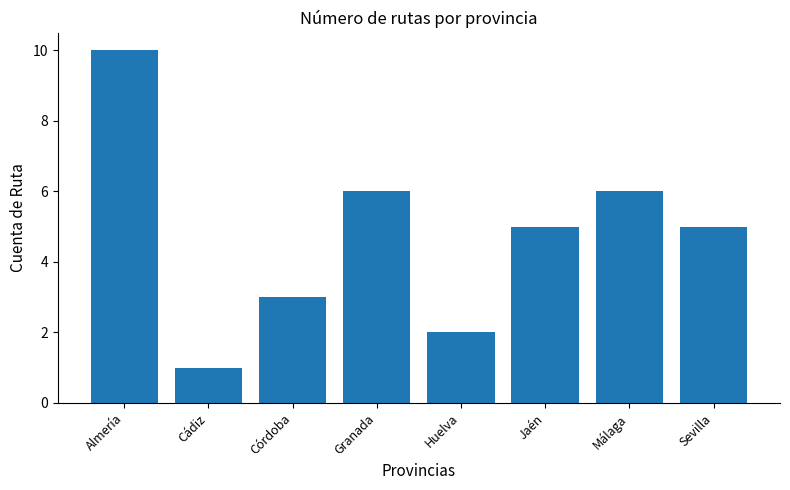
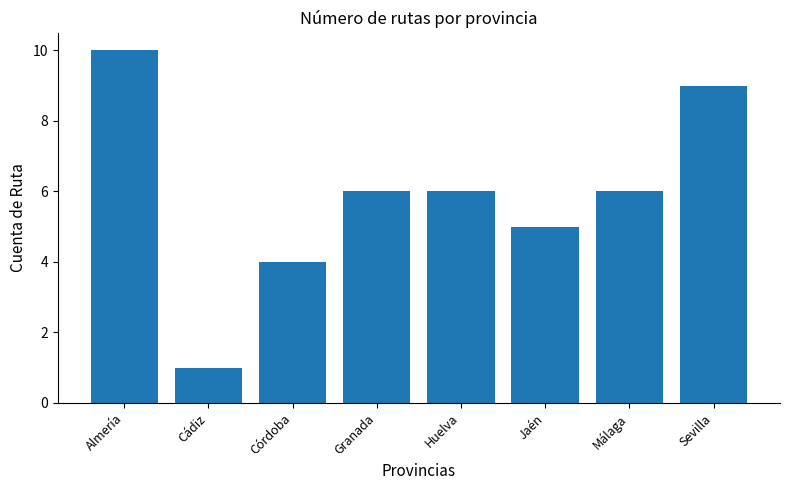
  {
    "Almería": 10,
    "Cádiz": 1,
-   "Córdoba": 3,
+   "Córdoba": 4,
    "Granada": 6,
-   "Huelva": 2,
+   "Huelva": 6,
    "Jaén": 5,
    "Málaga": 6,
-   "Sevilla": 5
+   "Sevilla": 9
  }
